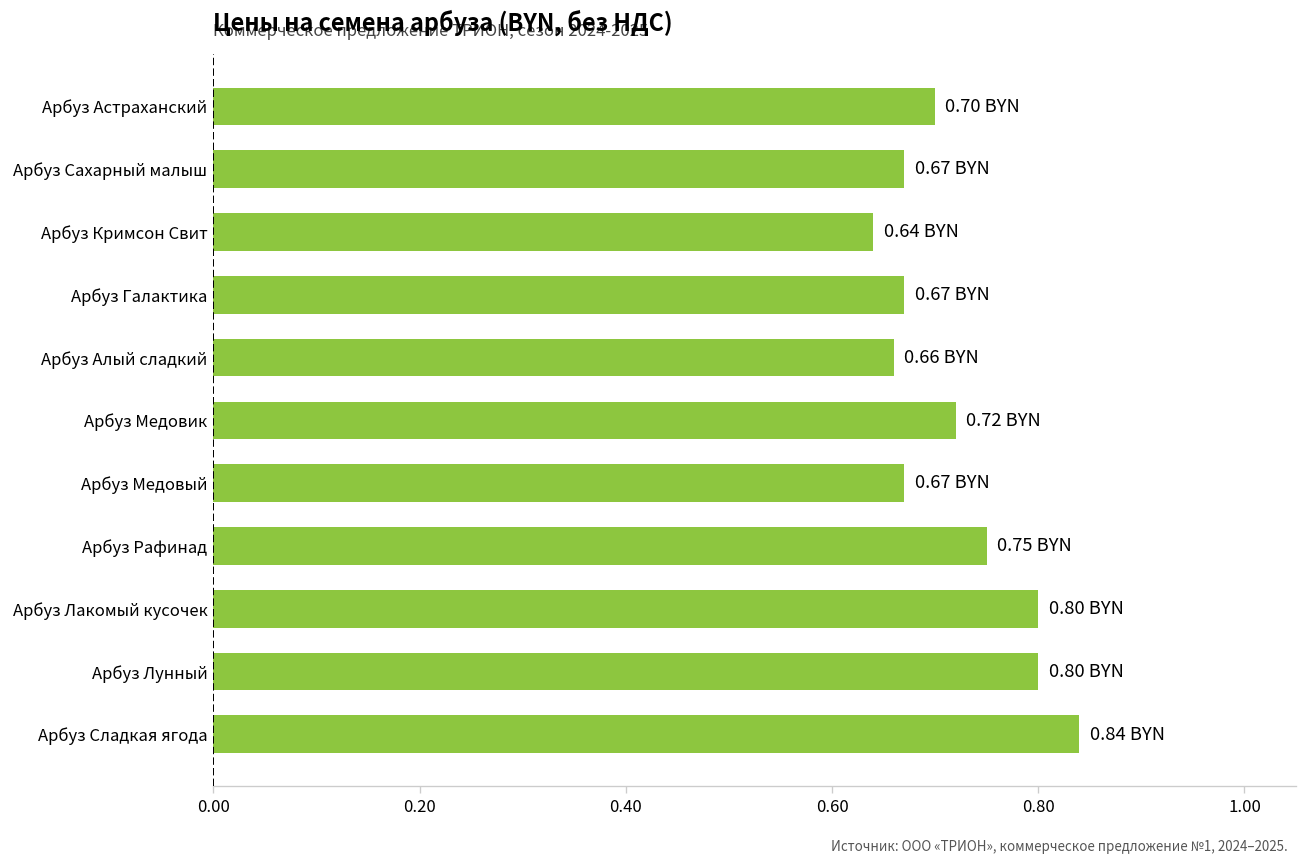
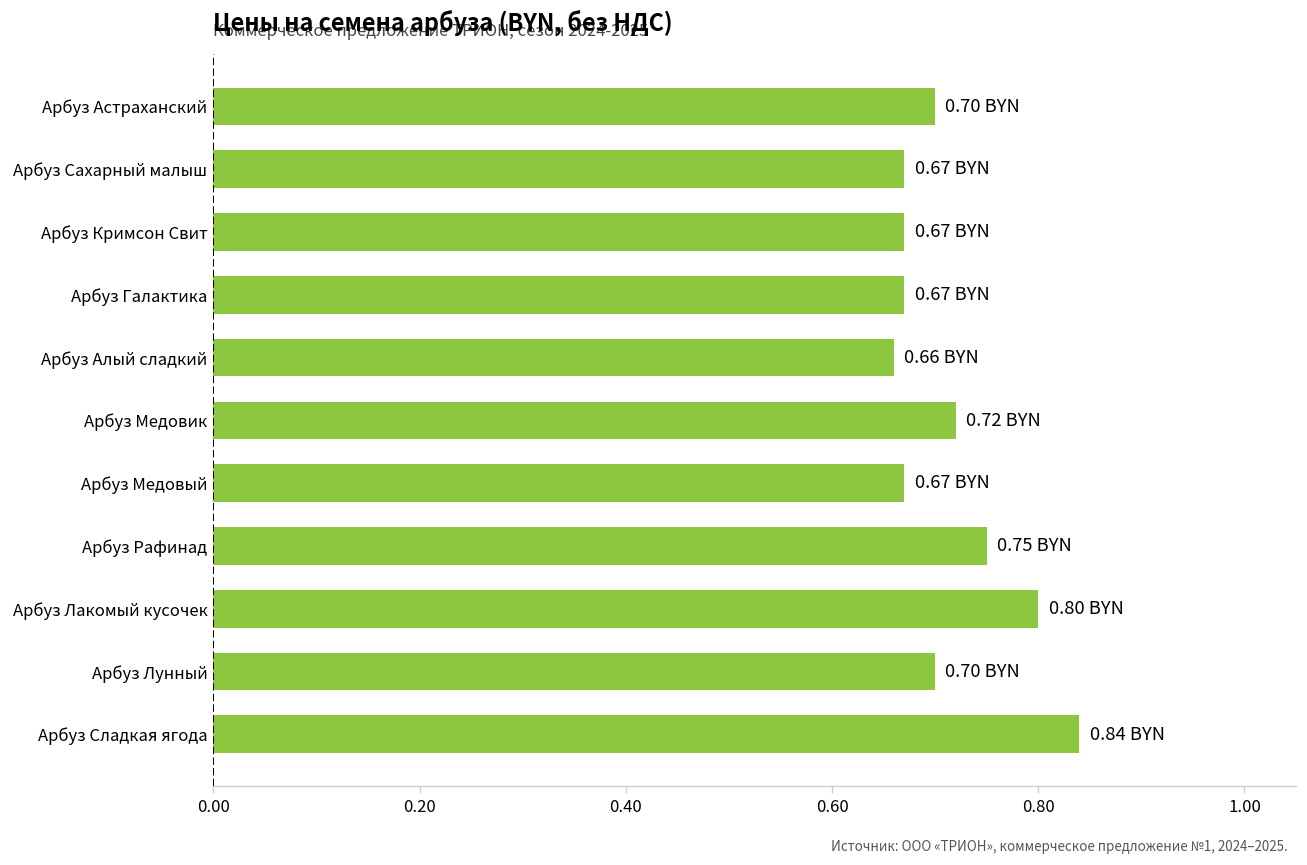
  {
    "Арбуз Астраханский": 0.70,
    "Арбуз Сахарный малыш": 0.67,
-   "Арбуз Кримсон Свит": 0.64,
+   "Арбуз Кримсон Свит": 0.67,
    "Арбуз Галактика": 0.67,
    "Арбуз Алый сладкий": 0.66,
    "Арбуз Медовик": 0.72,
    "Арбуз Медовый": 0.67,
    "Арбуз Рафинад": 0.75,
    "Арбуз Лакомый кусочек": 0.80,
-   "Арбуз Лунный": 0.80,
+   "Арбуз Лунный": 0.70,
    "Арбуз Сладкая ягода": 0.84
  }
